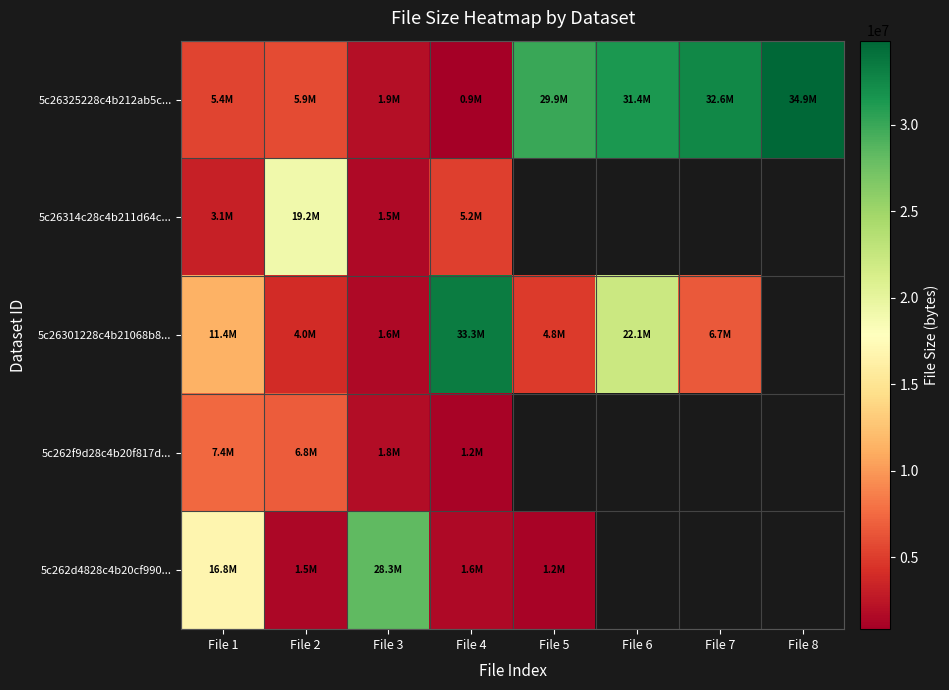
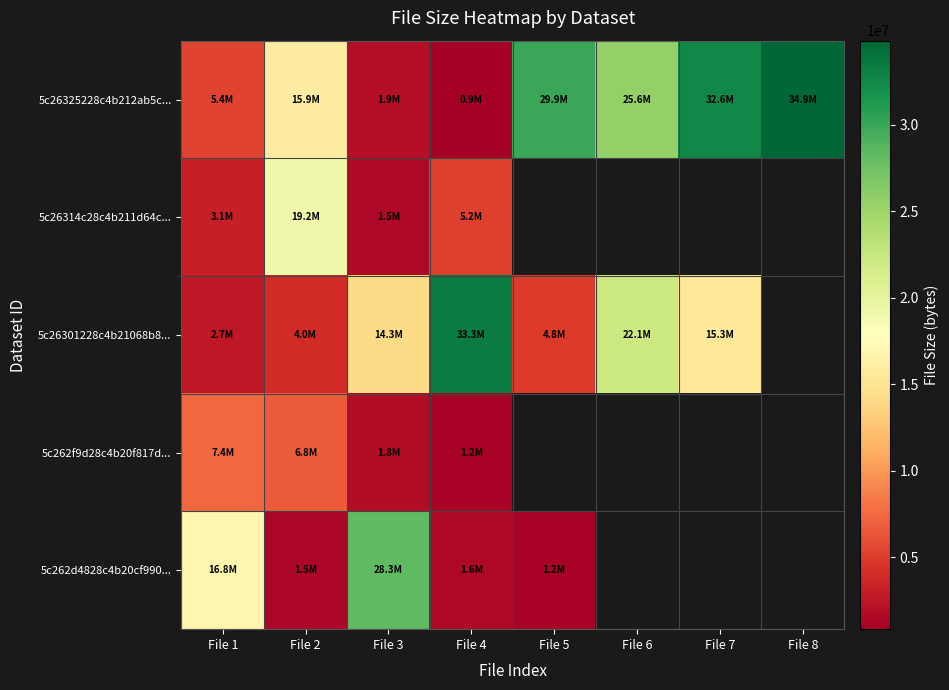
  {
    "5c26325228c4b212ab5c...": {
      "File 1": "5.4M",
-     "File 2": "5.9M",
+     "File 2": "15.9M",
      "File 3": "1.9M",
      "File 4": "0.9M",
      "File 5": "29.9M",
-     "File 6": "31.4M",
+     "File 6": "25.6M",
      "File 7": "32.6M",
      "File 8": "34.9M"
    },
    "5c26314c28c4b211d64c...": {
      "File 1": "3.1M",
      "File 2": "19.2M",
      "File 3": "1.5M",
      "File 4": "5.2M"
    },
    "5c26301228c4b21068b8...": {
-     "File 1": "11.4M",
+     "File 1": "2.7M",
      "File 2": "4.0M",
-     "File 3": "1.6M",
+     "File 3": "14.3M",
      "File 4": "33.3M",
      "File 5": "4.8M",
      "File 6": "22.1M",
-     "File 7": "6.7M"
+     "File 7": "15.3M"
    },
    "5c262f9d28c4b20f817d...": {
      "File 1": "7.4M",
      "File 2": "6.8M",
      "File 3": "1.8M",
      "File 4": "1.2M"
    },
    "5c262d4828c4b20cf990...": {
      "File 1": "16.8M",
      "File 2": "1.5M",
      "File 3": "28.3M",
      "File 4": "1.6M",
      "File 5": "1.2M"
    }
  }
